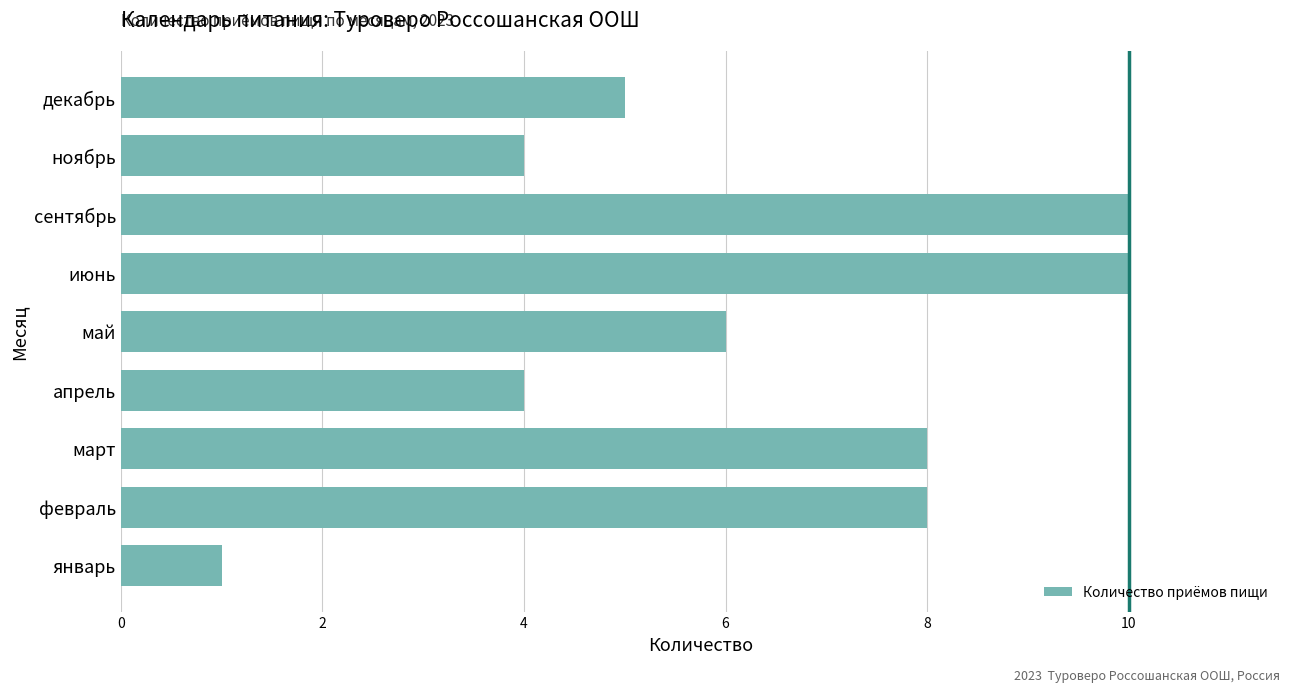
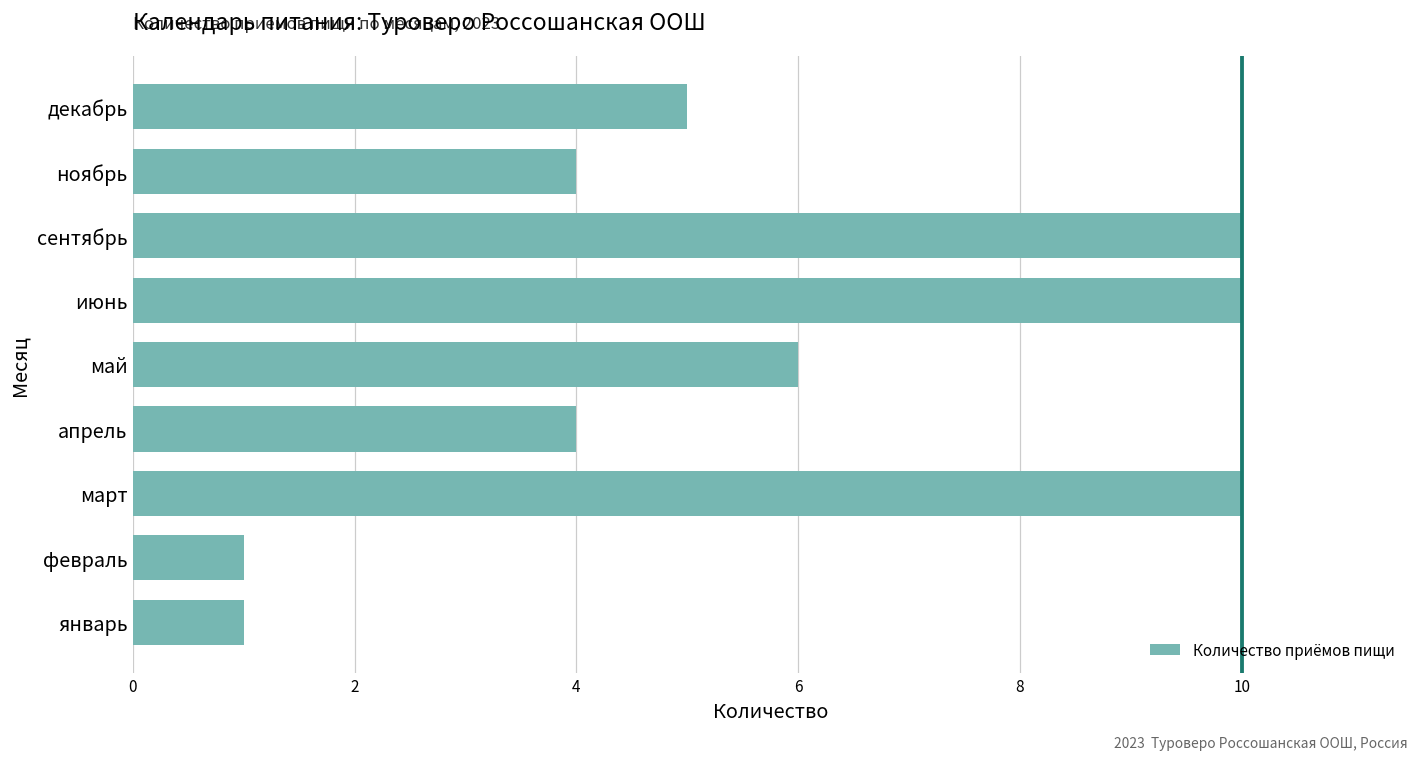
  {
    "декабрь": 5,
    "ноябрь": 4,
    "сентябрь": 10,
    "июнь": 10,
    "май": 6,
    "апрель": 4,
-   "март": 8,
-   "февраль": 8,
+   "март": 10,
+   "февраль": 1,
    "январь": 1
  }
